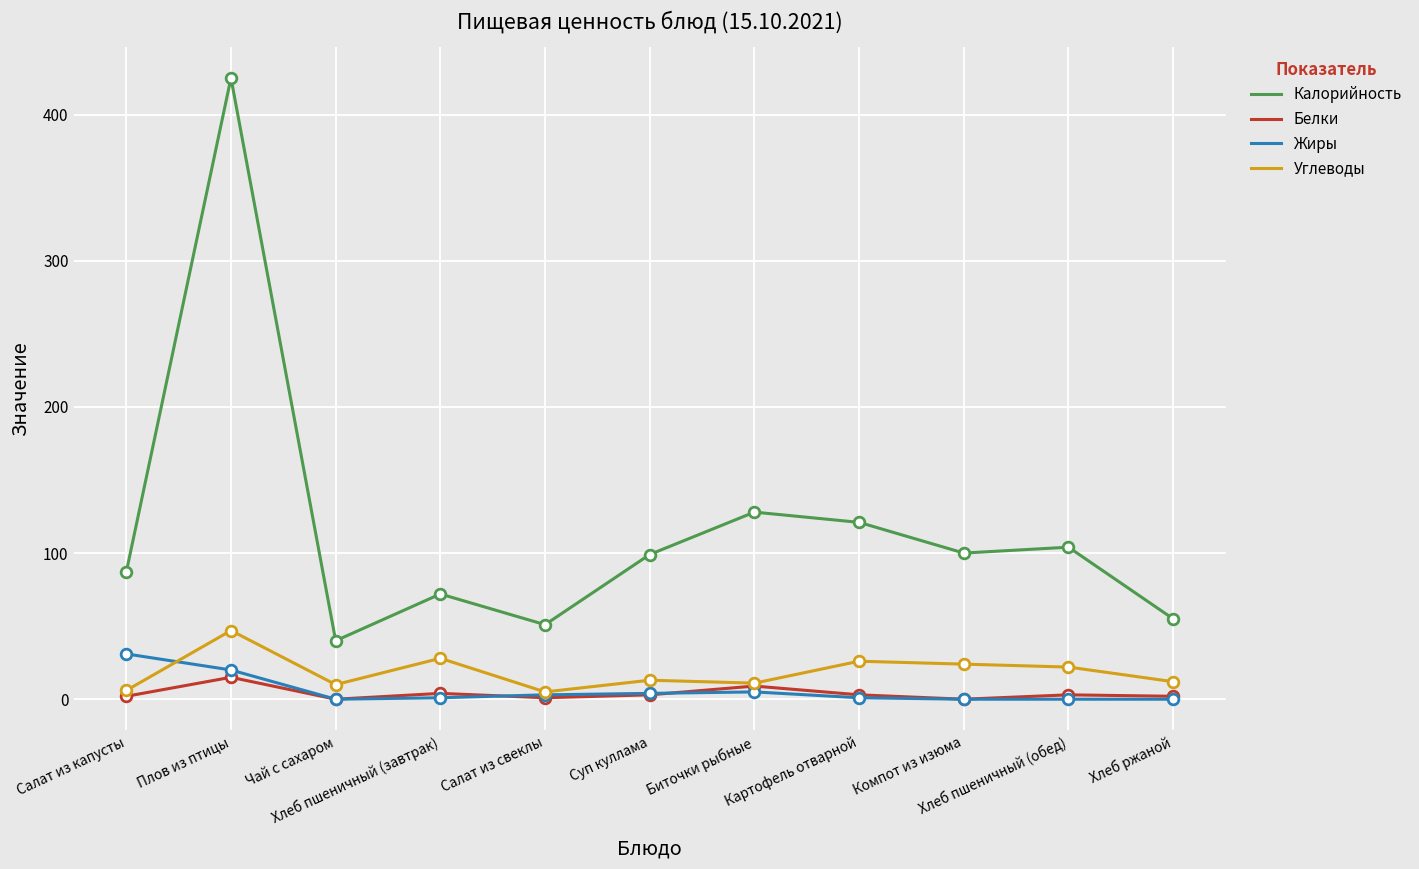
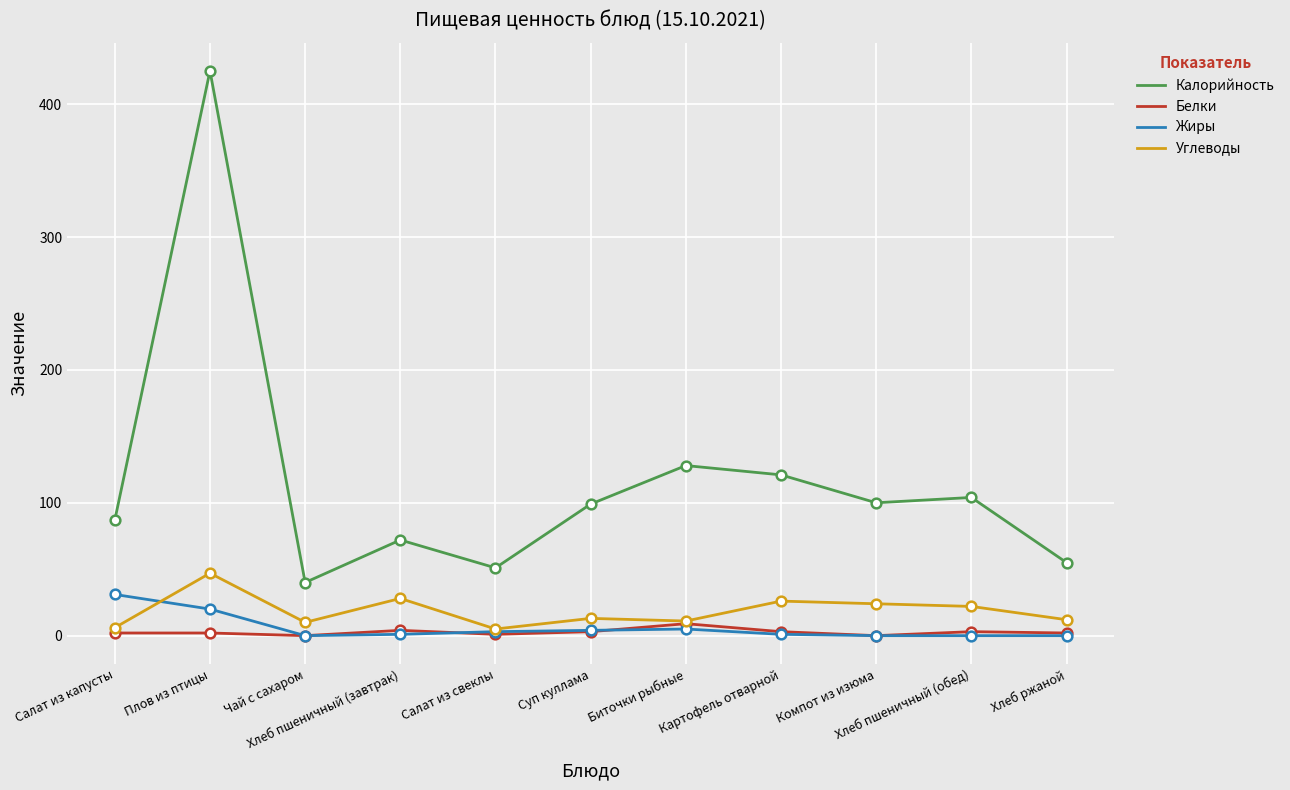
  {
    "Калорийность": {
      "Салат из капусты": 87,
      "Плов из птицы": 425,
      "Чай с сахаром": 40,
      "Хлеб пшеничный (завтрак)": 72,
      "Салат из свеклы": 51,
      "Суп куллама": 99,
      "Биточки рыбные": 128,
      "Картофель отварной": 121,
      "Компот из изюма": 100,
      "Хлеб пшеничный (обед)": 104,
      "Хлеб ржаной": 55
    },
    "Белки": {
      "Салат из капусты": 2,
-     "Плов из птицы": 15,
+     "Плов из птицы": 2,
      "Хлеб пшеничный (завтрак)": 4,
      "Салат из свеклы": 1,
      "Биточки рыбные": 9,
      "Картофель отварной": 3,
      "Хлеб пшеничный (обед)": 3,
      "Хлеб ржаной": 2
    },
    "Жиры": {
      "Салат из капусты": 31,
      "Плов из птицы": 20,
      "Хлеб пшеничный (завтрак)": 1,
      "Салат из свеклы": 3,
      "Биточки рыбные": 5,
      "Картофель отварной": 1,
      "Хлеб пшеничный (обед)": 0,
      "Хлеб ржаной": 0
    },
    "Углеводы": {
      "Салат из капусты": 6,
      "Плов из птицы": 47,
      "Чай с сахаром": 10,
      "Хлеб пшеничный (завтрак)": 28,
      "Салат из свеклы": 5,
      "Суп куллама": 13,
      "Биточки рыбные": 11,
      "Картофель отварной": 26,
      "Компот из изюма": 24,
      "Хлеб пшеничный (обед)": 22,
      "Хлеб ржаной": 12
    }
  }
